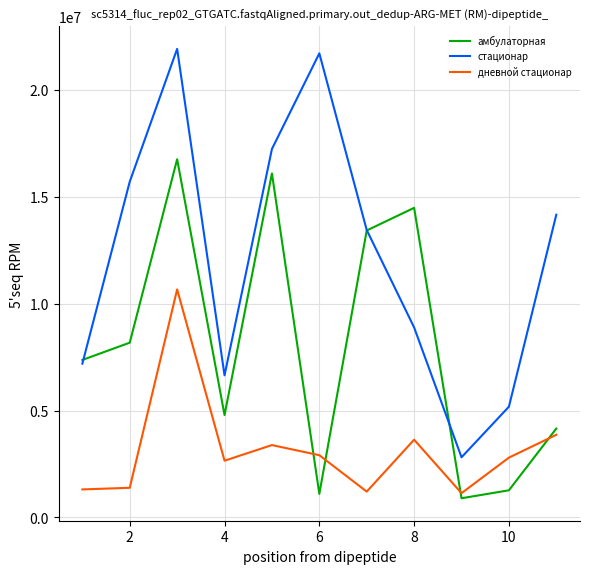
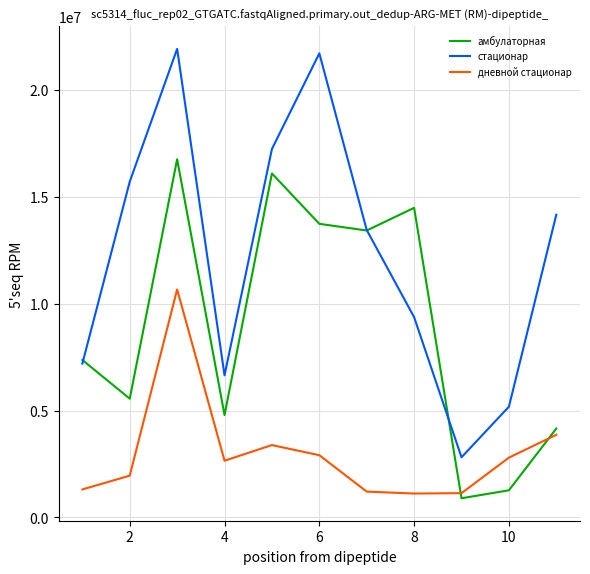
  {
    "амбулаторная": {
-     "2": 8200000,
+     "2": 5600000,
      "4": 4800000,
-     "6": 1100000,
+     "6": 13700000,
      "8": 14500000,
      "10": 1300000
    },
    "стационар": {
      "2": 15700000,
      "4": 6600000,
      "6": 21700000,
-     "8": 8900000,
+     "8": 9400000,
      "10": 5200000
    },
    "дневной стационар": {
-     "2": 1400000,
+     "2": 2000000,
      "4": 2700000,
      "6": 2900000,
-     "8": 3600000,
+     "8": 1100000,
      "10": 2800000
    }
  }
